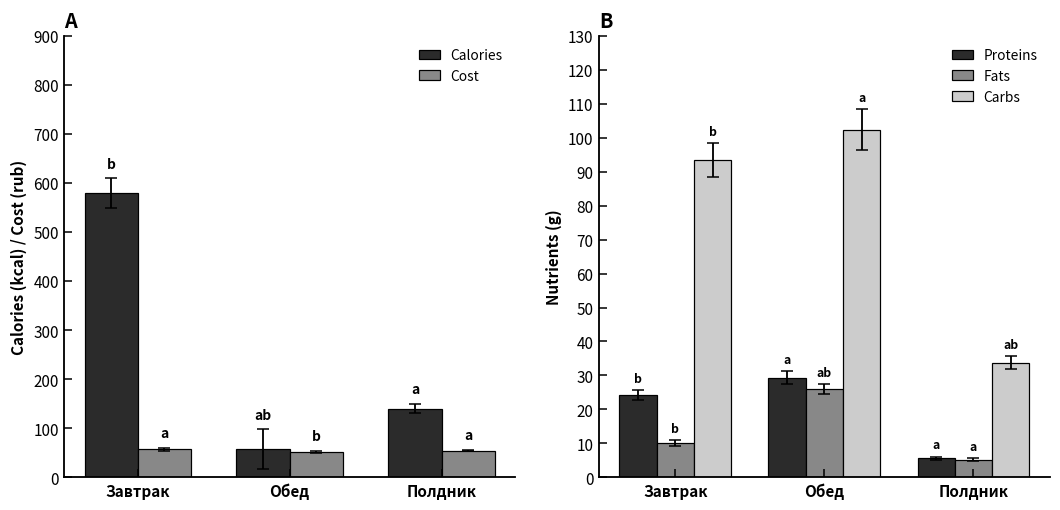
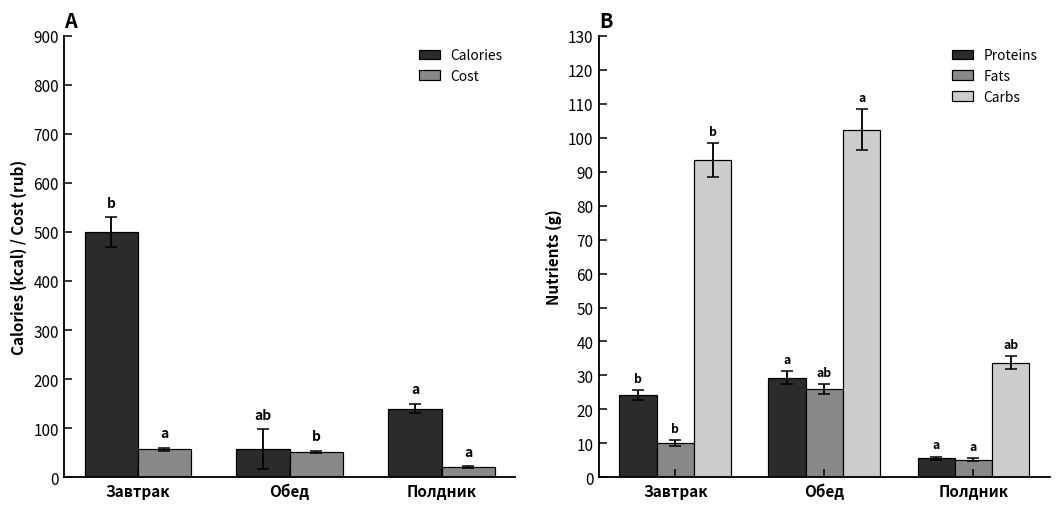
  {
    "A": {
      "Calories": {
-       "Завтрак": 580,
+       "Завтрак": 500,
        "Обед": 60,
        "Полдник": 140
      },
      "Cost": {
        "Завтрак": 60,
        "Обед": 50,
-       "Полдник": 50
+       "Полдник": 20
      }
    },
    "B": {
      "Proteins": {
        "Завтрак": 24,
        "Обед": 29,
        "Полдник": 6
      },
      "Fats": {
        "Завтрак": 10,
        "Обед": 26,
        "Полдник": 5
      },
      "Carbs": {
        "Завтрак": 93,
        "Обед": 102,
        "Полдник": 34
      }
    }
  }
